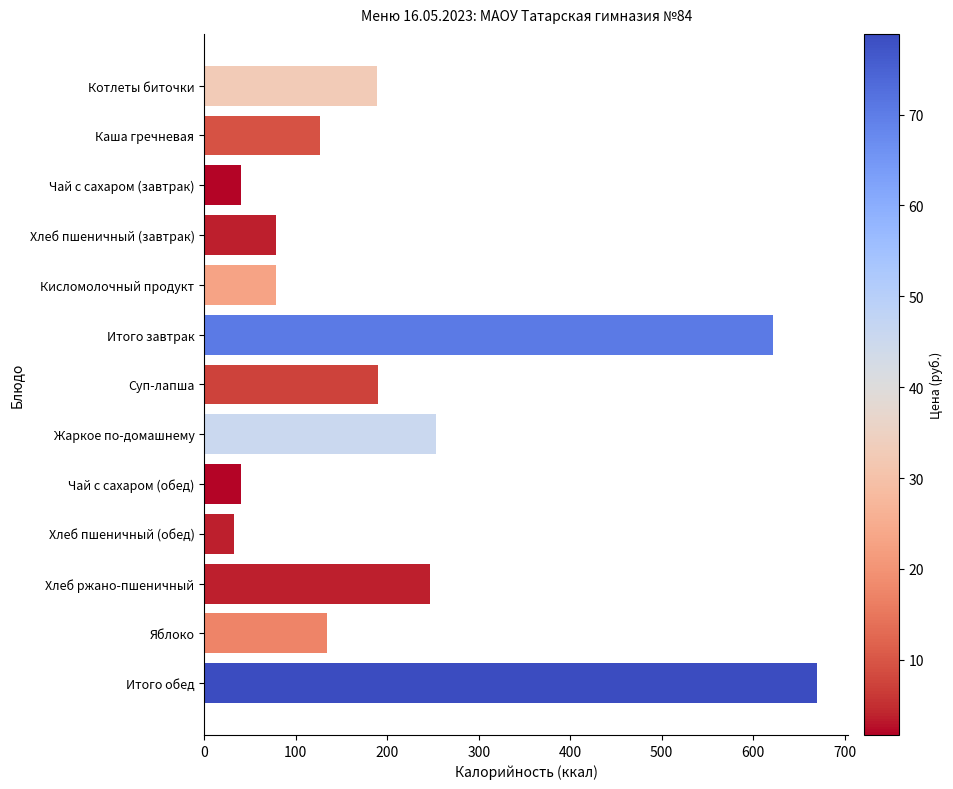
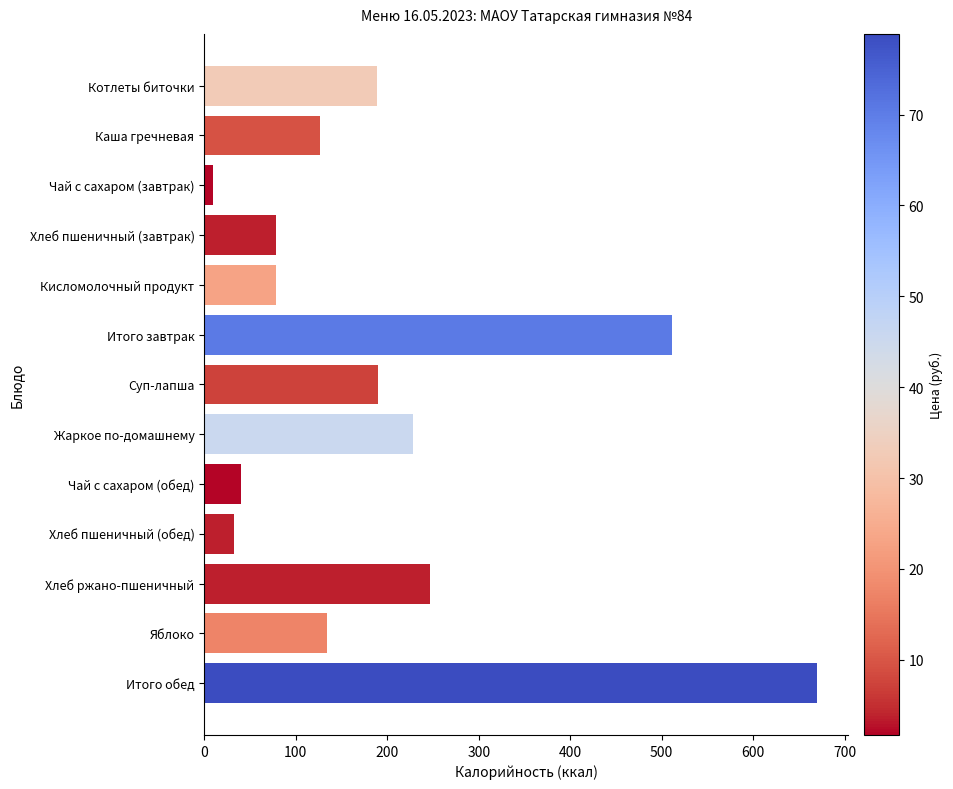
  {
    "Котлеты биточки": 190,
    "Каша гречневая": 130,
-   "Чай с сахаром (завтрак)": 40,
+   "Чай с сахаром (завтрак)": 10,
    "Хлеб пшеничный (завтрак)": 80,
    "Кисломолочный продукт": 80,
-   "Итого завтрак": 620,
+   "Итого завтрак": 510,
    "Суп-лапша": 190,
-   "Жаркое по-домашнему": 250,
+   "Жаркое по-домашнему": 230,
    "Чай с сахаром (обед)": 40,
    "Хлеб пшеничный (обед)": 30,
    "Хлеб ржано-пшеничный": 250,
    "Яблоко": 130,
    "Итого обед": 670
  }
